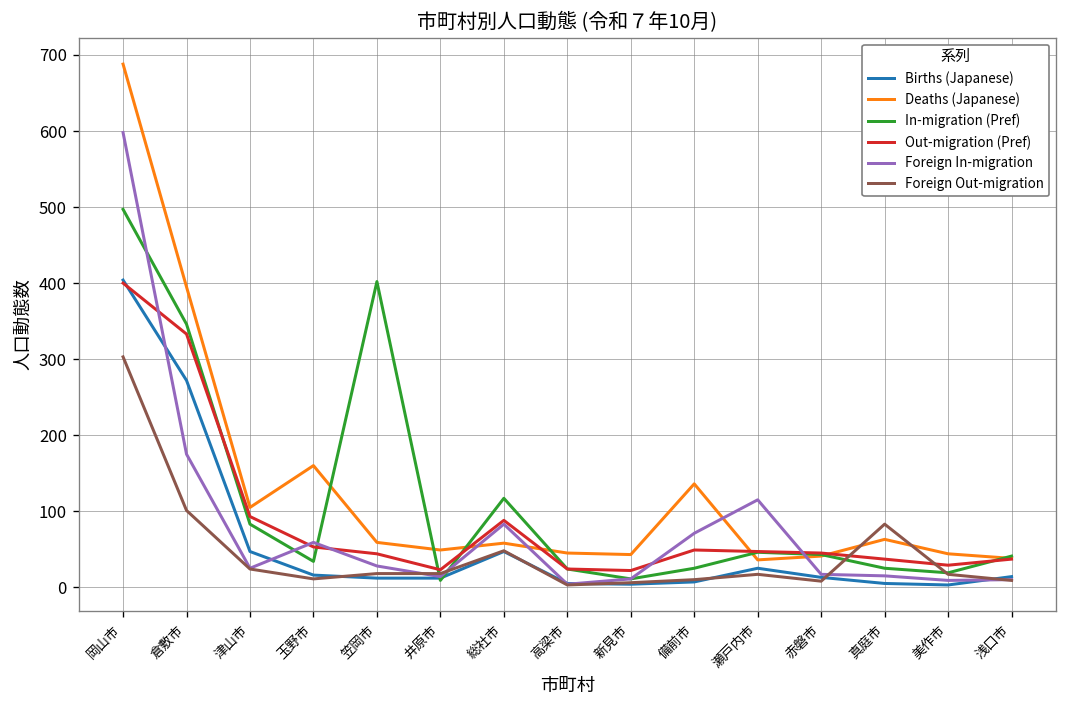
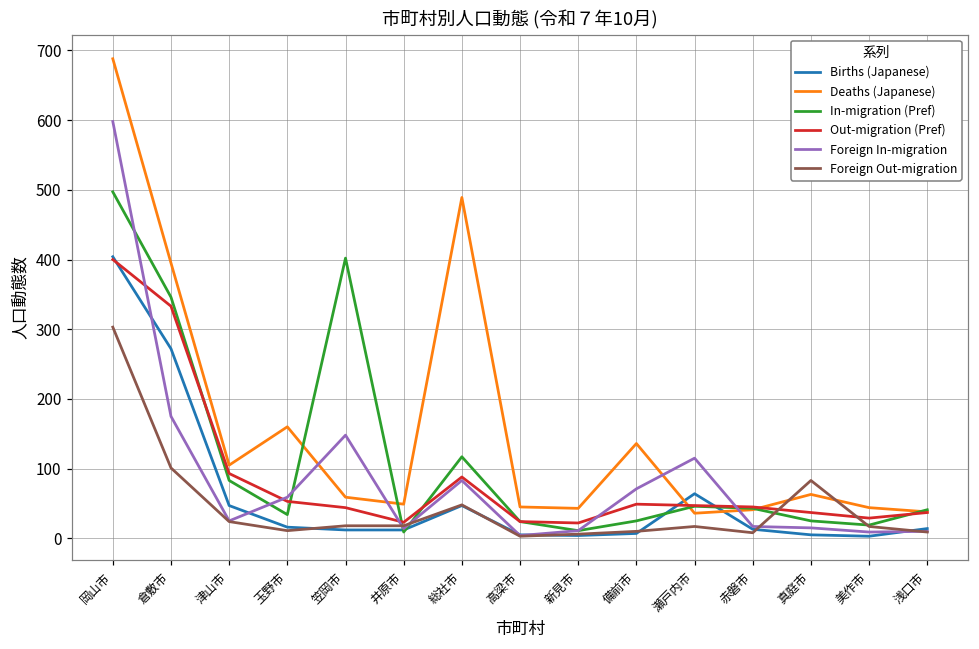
  {
    "Births (Japanese)": {
      "倉敷市": 270,
      "津山市": 50,
      "玉野市": 20,
      "笠岡市": 10,
-     "瀬戸内市": 30,
+     "瀬戸内市": 60,
      "真庭市": 10,
      "美作市": 0
    },
    "Deaths (Japanese)": {
      "岡山市": 690,
      "倉敷市": 400,
      "津山市": 110,
      "玉野市": 160,
      "笠岡市": 60,
      "井原市": 50,
-     "総社市": 60,
+     "総社市": 490,
      "高梁市": 50,
      "新見市": 40,
      "備前市": 140,
      "瀬戸内市": 40,
      "真庭市": 60,
      "美作市": 40
    },
    "In-migration (Pref)": {
      "岡山市": 500,
      "倉敷市": 350,
      "津山市": 80,
      "玉野市": 30,
      "笠岡市": 400,
      "総社市": 120,
      "備前市": 30,
      "真庭市": 30
    },
    "Out-migration (Pref)": {
      "倉敷市": 330,
      "津山市": 90,
      "玉野市": 50,
      "笠岡市": 40,
      "井原市": 20,
      "総社市": 90,
      "新見市": 20,
      "備前市": 50,
      "真庭市": 40,
      "美作市": 30
    },
    "Foreign In-migration": {
      "岡山市": 600,
      "倉敷市": 180,
      "玉野市": 60,
-     "笠岡市": 30,
+     "笠岡市": 150,
      "総社市": 80,
      "備前市": 70,
      "瀬戸内市": 120,
      "真庭市": 20,
      "美作市": 10
    },
    "Foreign Out-migration": {
      "岡山市": 300,
      "倉敷市": 100,
      "玉野市": 10,
      "笠岡市": 20,
      "瀬戸内市": 20,
      "赤磐市": 10,
      "真庭市": 80
    }
  }
